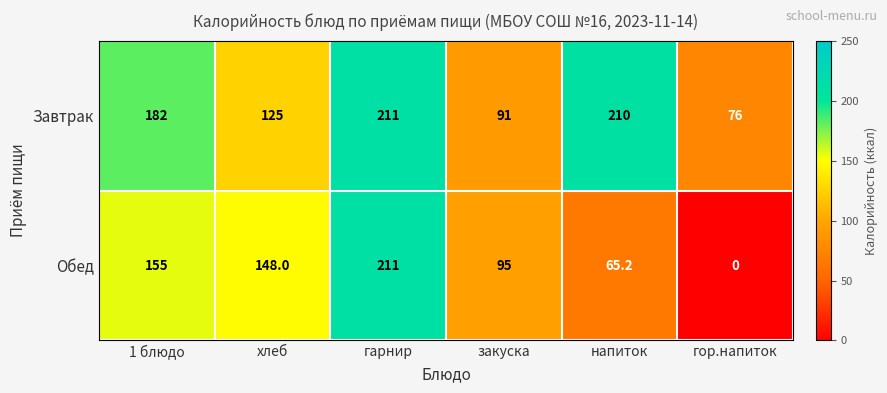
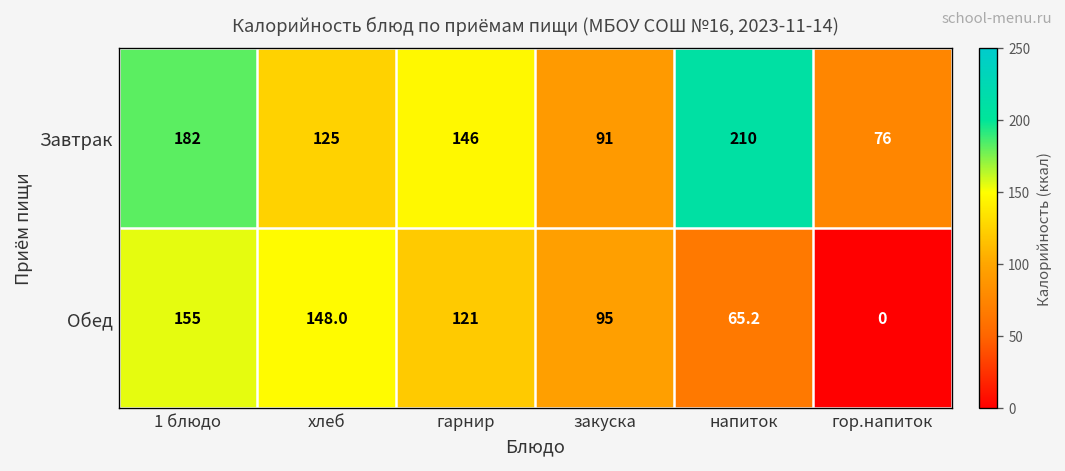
  {
    "Завтрак": {
      "1 блюдо": 182,
      "хлеб": 125,
-     "гарнир": 211,
+     "гарнир": 146,
      "закуска": 91,
      "напиток": 210,
      "гор.напиток": 76
    },
    "Обед": {
      "1 блюдо": 155,
      "хлеб": 148.0,
-     "гарнир": 211,
+     "гарнир": 121,
      "закуска": 95,
      "напиток": 65.2,
      "гор.напиток": 0
    }
  }
